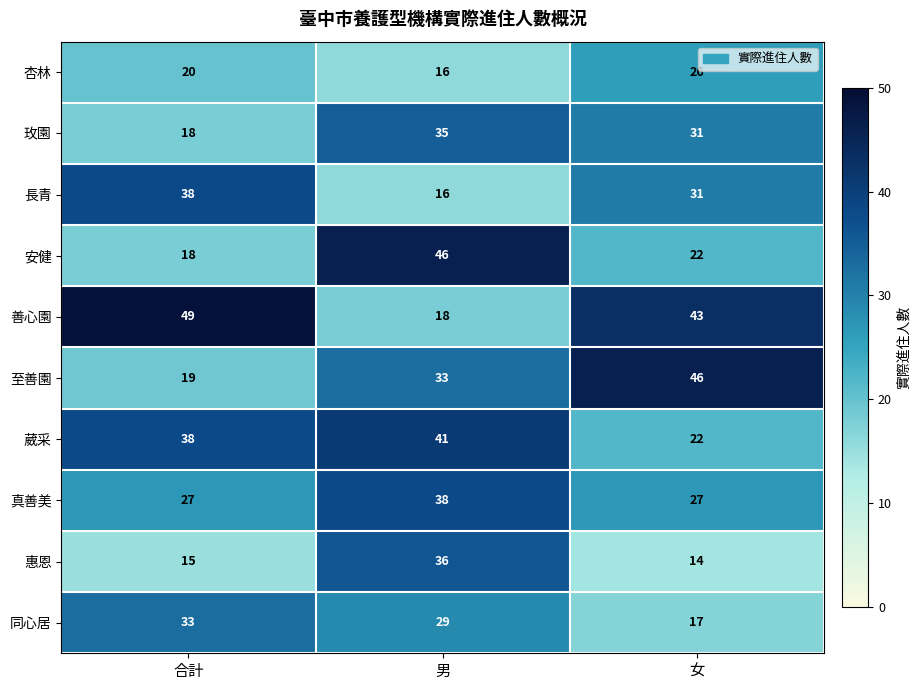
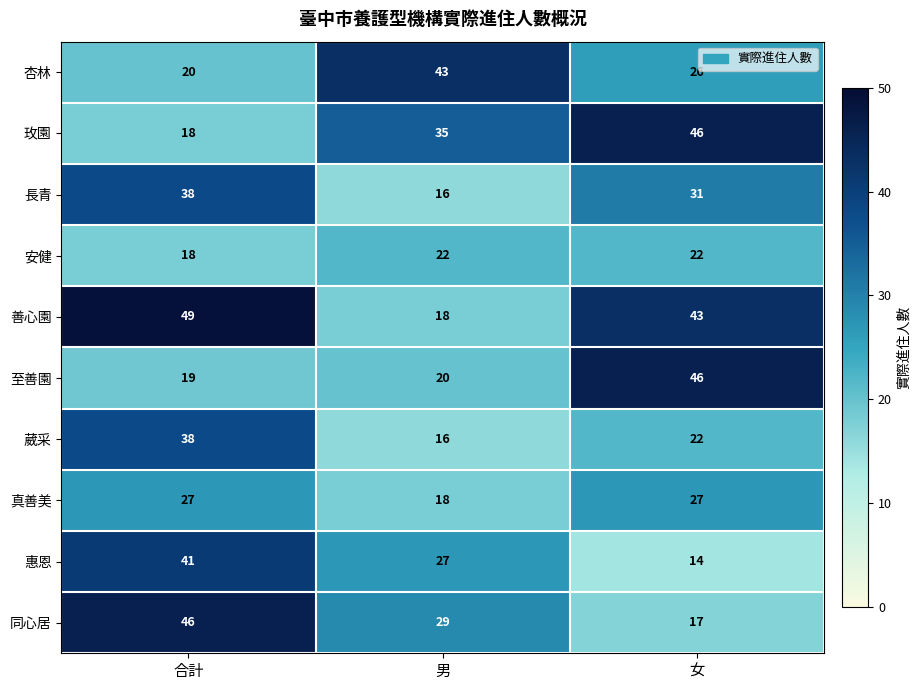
  {
    "杏林": {
      "合計": 20,
-     "男": 16
+     "男": 43
    },
    "玫園": {
      "合計": 18,
      "男": 35,
-     "女": 31
+     "女": 46
    },
    "長青": {
      "合計": 38,
      "男": 16,
      "女": 31
    },
    "安健": {
      "合計": 18,
-     "男": 46,
+     "男": 22,
      "女": 22
    },
    "善心園": {
      "合計": 49,
      "男": 18,
      "女": 43
    },
    "至善園": {
      "合計": 19,
-     "男": 33,
+     "男": 20,
      "女": 46
    },
    "葳采": {
      "合計": 38,
-     "男": 41,
+     "男": 16,
      "女": 22
    },
    "真善美": {
      "合計": 27,
-     "男": 38,
+     "男": 18,
      "女": 27
    },
    "惠恩": {
-     "合計": 15,
-     "男": 36,
+     "合計": 41,
+     "男": 27,
      "女": 14
    },
    "同心居": {
-     "合計": 33,
+     "合計": 46,
      "男": 29,
      "女": 17
    }
  }
